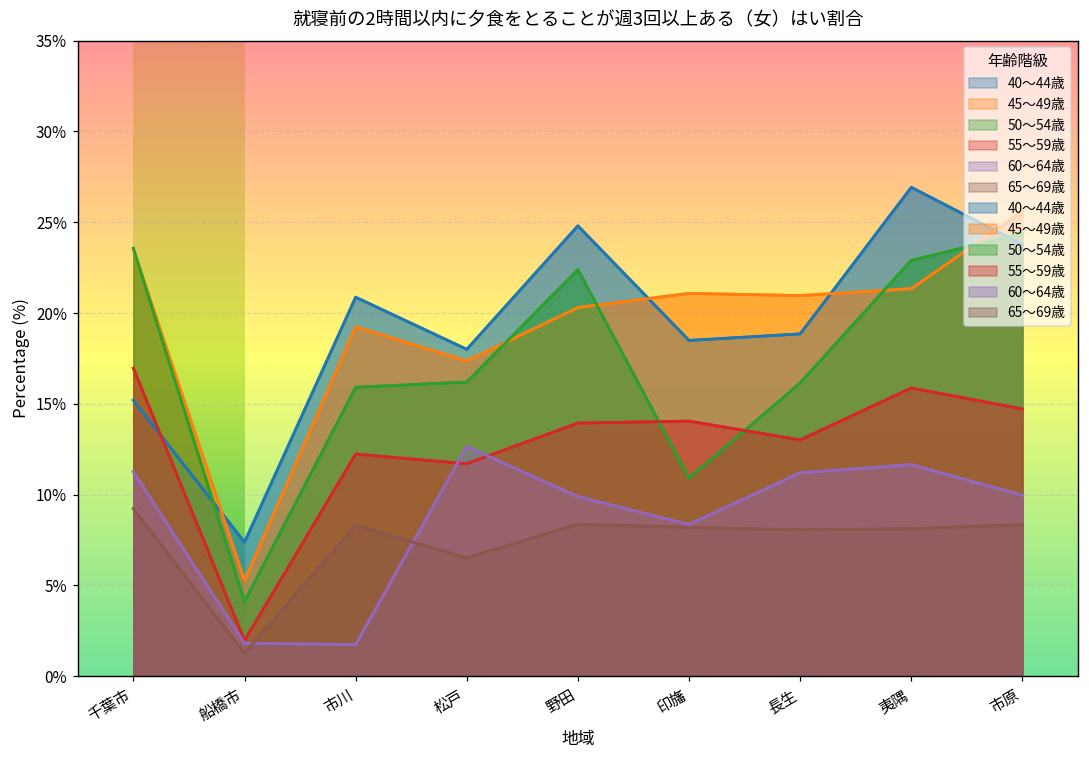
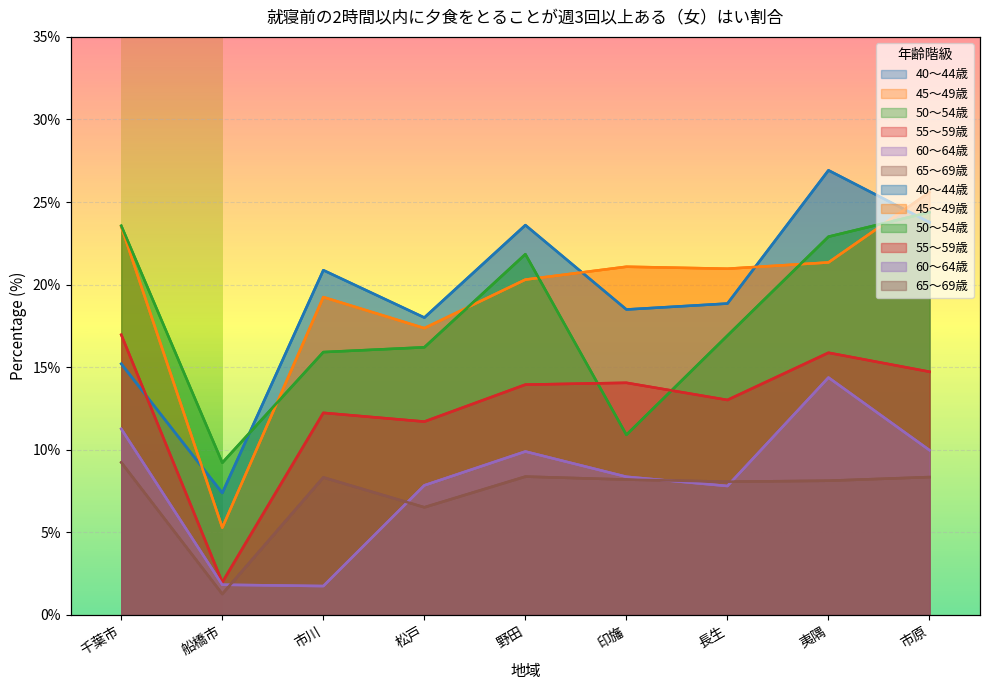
  {
    "40～44歳": {
      "千葉市": "15.2%",
      "船橋市": "7.4%",
      "市川": "20.9%",
      "松戸": "18.0%",
-     "野田": "24.8%",
+     "野田": "23.6%",
      "印旛": "18.5%",
      "長生": "18.9%",
      "夷隅": "26.9%"
    },
    "50～54歳": {
-     "船橋市": "4.1%",
+     "船橋市": "9.2%",
      "市川": "15.9%",
      "松戸": "16.2%",
-     "野田": "22.4%",
+     "野田": "21.8%",
      "印旛": "10.9%",
-     "長生": "16.2%",
+     "長生": "16.9%",
      "夷隅": "22.9%"
    },
    "60～64歳": {
      "千葉市": "11.3%",
      "市川": "1.7%",
-     "松戸": "12.7%",
+     "松戸": "7.8%",
      "野田": "9.9%",
      "印旛": "8.4%",
-     "長生": "11.2%",
-     "夷隅": "11.7%",
+     "長生": "7.8%",
+     "夷隅": "14.4%",
      "市原": "10.0%"
    }
  }
